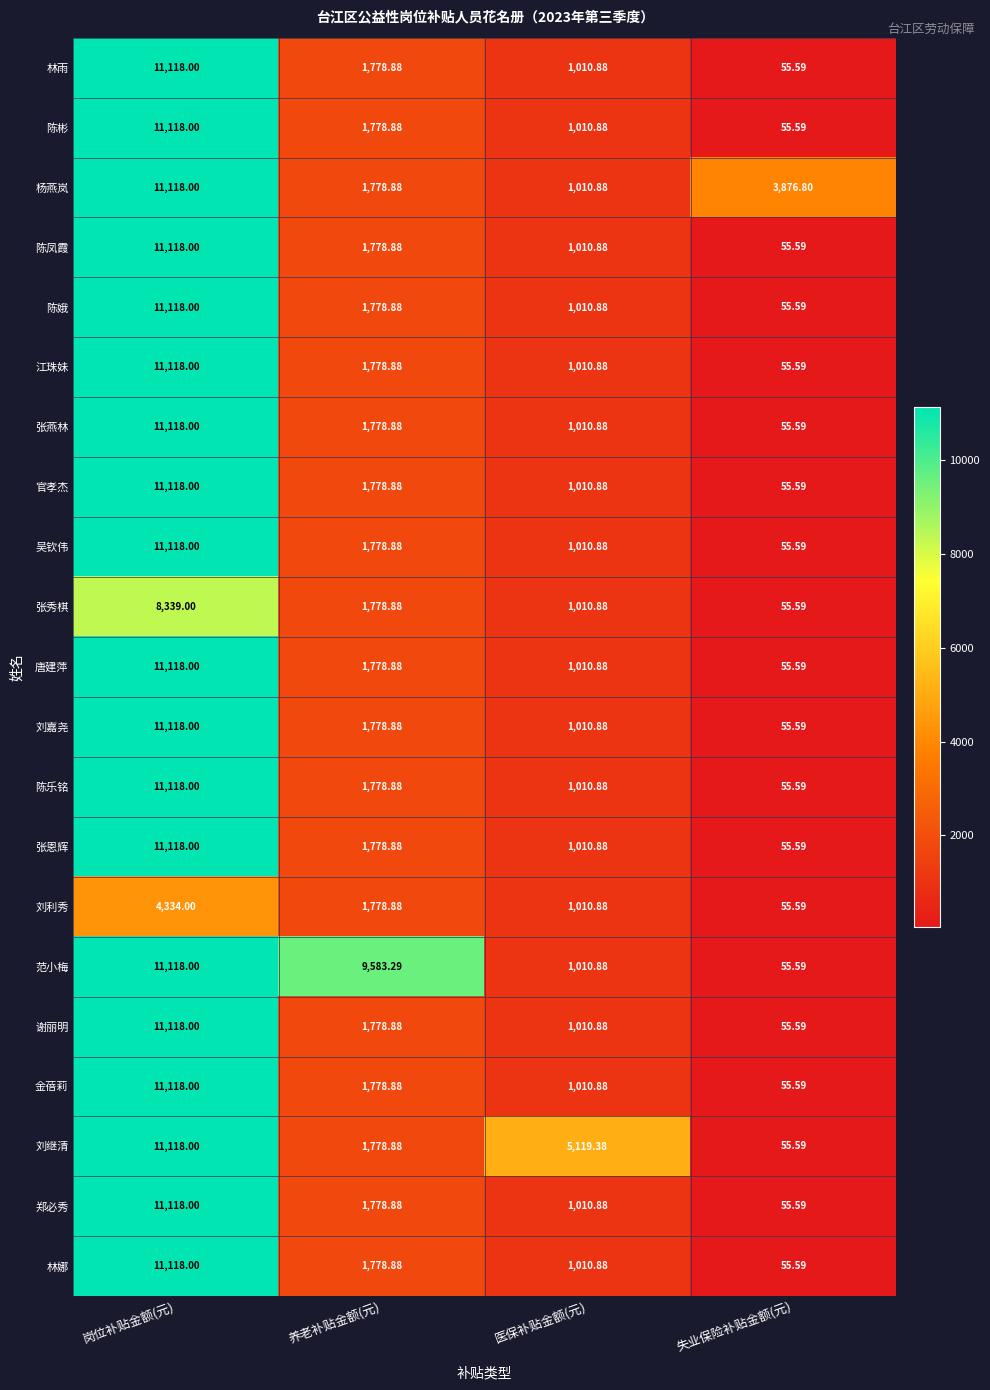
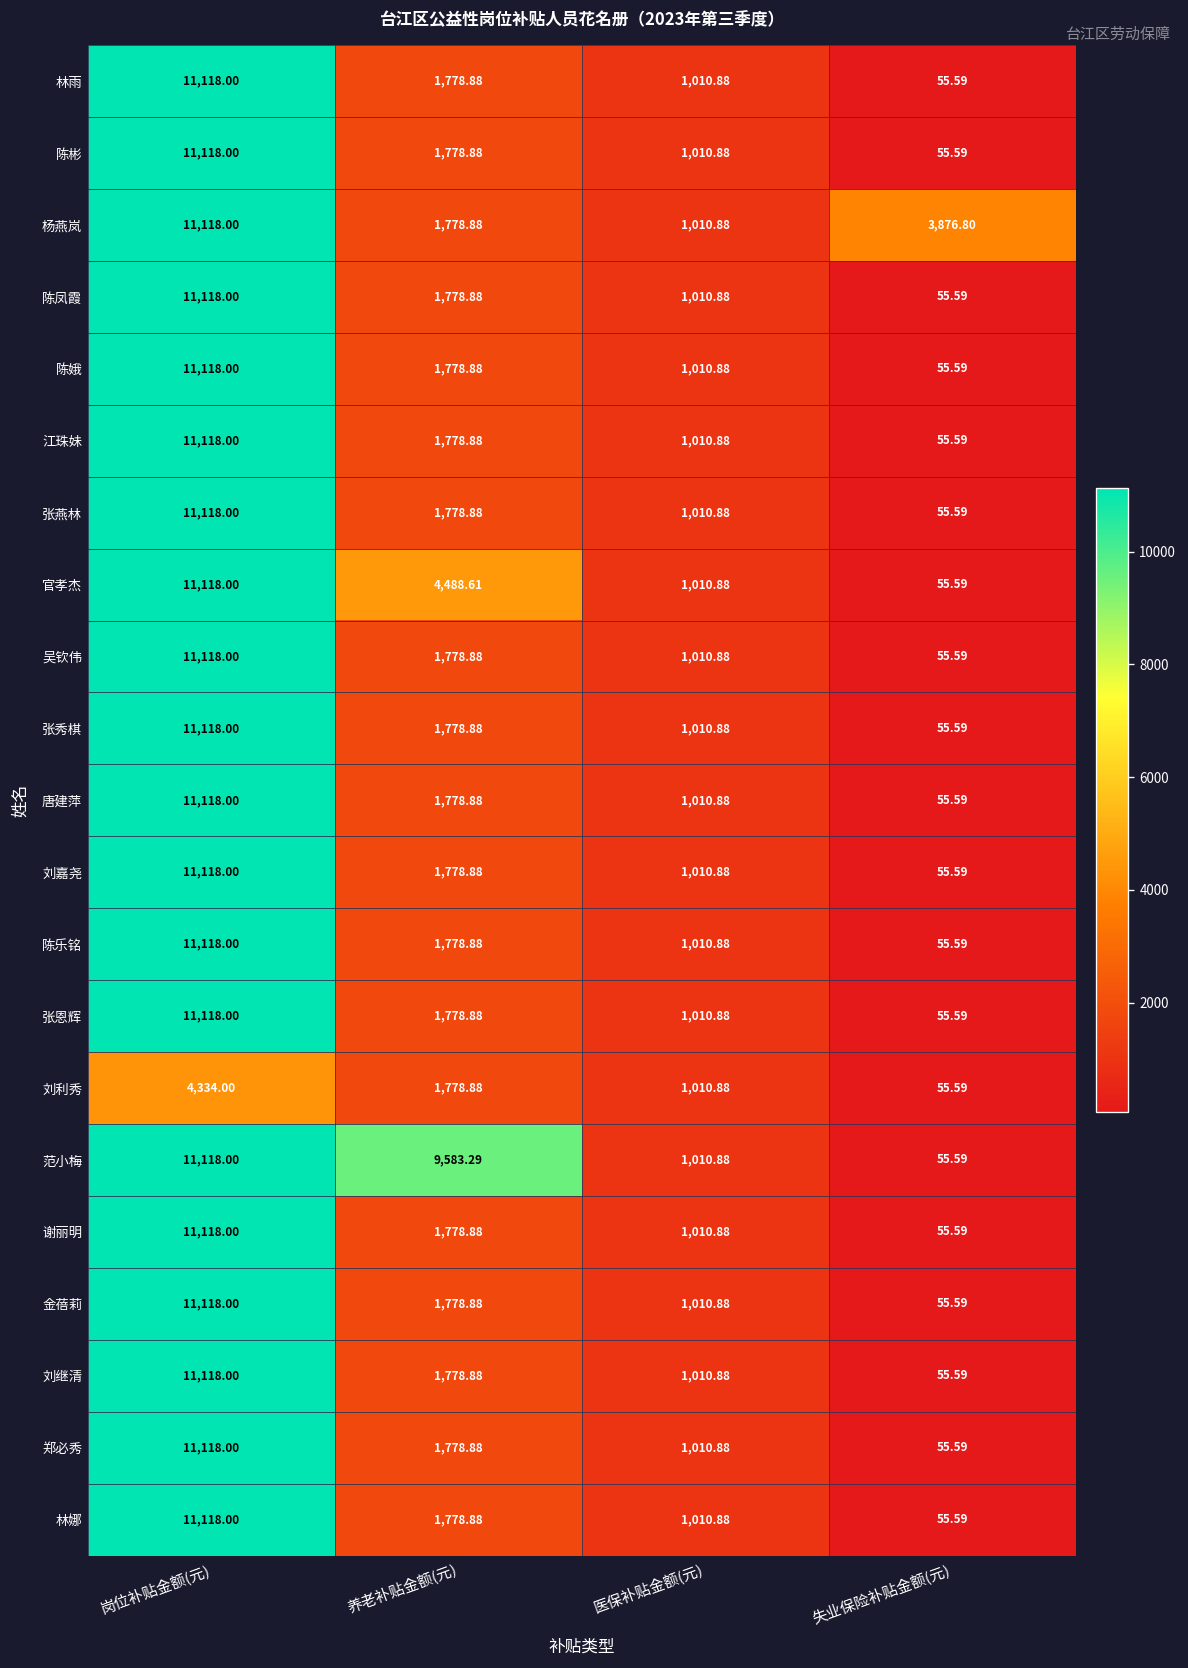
  {
    "林雨": {
      "岗位补贴金额(元)": "11,118.00",
      "养老补贴金额(元)": "1,778.88",
      "医保补贴金额(元)": "1,010.88",
      "失业保险补贴金额(元)": "55.59"
    },
    "陈彬": {
      "岗位补贴金额(元)": "11,118.00",
      "养老补贴金额(元)": "1,778.88",
      "医保补贴金额(元)": "1,010.88",
      "失业保险补贴金额(元)": "55.59"
    },
    "杨燕岚": {
      "岗位补贴金额(元)": "11,118.00",
      "养老补贴金额(元)": "1,778.88",
      "医保补贴金额(元)": "1,010.88",
      "失业保险补贴金额(元)": "3,876.80"
    },
    "陈凤霞": {
      "岗位补贴金额(元)": "11,118.00",
      "养老补贴金额(元)": "1,778.88",
      "医保补贴金额(元)": "1,010.88",
      "失业保险补贴金额(元)": "55.59"
    },
    "陈娥": {
      "岗位补贴金额(元)": "11,118.00",
      "养老补贴金额(元)": "1,778.88",
      "医保补贴金额(元)": "1,010.88",
      "失业保险补贴金额(元)": "55.59"
    },
    "江珠妹": {
      "岗位补贴金额(元)": "11,118.00",
      "养老补贴金额(元)": "1,778.88",
      "医保补贴金额(元)": "1,010.88",
      "失业保险补贴金额(元)": "55.59"
    },
    "张燕林": {
      "岗位补贴金额(元)": "11,118.00",
      "养老补贴金额(元)": "1,778.88",
      "医保补贴金额(元)": "1,010.88",
      "失业保险补贴金额(元)": "55.59"
    },
    "官孝杰": {
      "岗位补贴金额(元)": "11,118.00",
-     "养老补贴金额(元)": "1,778.88",
+     "养老补贴金额(元)": "4,488.61",
      "医保补贴金额(元)": "1,010.88",
      "失业保险补贴金额(元)": "55.59"
    },
    "吴钦伟": {
      "岗位补贴金额(元)": "11,118.00",
      "养老补贴金额(元)": "1,778.88",
      "医保补贴金额(元)": "1,010.88",
      "失业保险补贴金额(元)": "55.59"
    },
    "张秀棋": {
-     "岗位补贴金额(元)": "8,339.00",
+     "岗位补贴金额(元)": "11,118.00",
      "养老补贴金额(元)": "1,778.88",
      "医保补贴金额(元)": "1,010.88",
      "失业保险补贴金额(元)": "55.59"
    },
    "唐建萍": {
      "岗位补贴金额(元)": "11,118.00",
      "养老补贴金额(元)": "1,778.88",
      "医保补贴金额(元)": "1,010.88",
      "失业保险补贴金额(元)": "55.59"
    },
    "刘嘉尧": {
      "岗位补贴金额(元)": "11,118.00",
      "养老补贴金额(元)": "1,778.88",
      "医保补贴金额(元)": "1,010.88",
      "失业保险补贴金额(元)": "55.59"
    },
    "陈乐铭": {
      "岗位补贴金额(元)": "11,118.00",
      "养老补贴金额(元)": "1,778.88",
      "医保补贴金额(元)": "1,010.88",
      "失业保险补贴金额(元)": "55.59"
    },
    "张恩辉": {
      "岗位补贴金额(元)": "11,118.00",
      "养老补贴金额(元)": "1,778.88",
      "医保补贴金额(元)": "1,010.88",
      "失业保险补贴金额(元)": "55.59"
    },
    "刘利秀": {
      "岗位补贴金额(元)": "4,334.00",
      "养老补贴金额(元)": "1,778.88",
      "医保补贴金额(元)": "1,010.88",
      "失业保险补贴金额(元)": "55.59"
    },
    "范小梅": {
      "岗位补贴金额(元)": "11,118.00",
      "养老补贴金额(元)": "9,583.29",
      "医保补贴金额(元)": "1,010.88",
      "失业保险补贴金额(元)": "55.59"
    },
    "谢丽明": {
      "岗位补贴金额(元)": "11,118.00",
      "养老补贴金额(元)": "1,778.88",
      "医保补贴金额(元)": "1,010.88",
      "失业保险补贴金额(元)": "55.59"
    },
    "金蓓莉": {
      "岗位补贴金额(元)": "11,118.00",
      "养老补贴金额(元)": "1,778.88",
      "医保补贴金额(元)": "1,010.88",
      "失业保险补贴金额(元)": "55.59"
    },
    "刘继清": {
      "岗位补贴金额(元)": "11,118.00",
      "养老补贴金额(元)": "1,778.88",
-     "医保补贴金额(元)": "5,119.38",
+     "医保补贴金额(元)": "1,010.88",
      "失业保险补贴金额(元)": "55.59"
    },
    "郑必秀": {
      "岗位补贴金额(元)": "11,118.00",
      "养老补贴金额(元)": "1,778.88",
      "医保补贴金额(元)": "1,010.88",
      "失业保险补贴金额(元)": "55.59"
    },
    "林娜": {
      "岗位补贴金额(元)": "11,118.00",
      "养老补贴金额(元)": "1,778.88",
      "医保补贴金额(元)": "1,010.88",
      "失业保险补贴金额(元)": "55.59"
    }
  }
